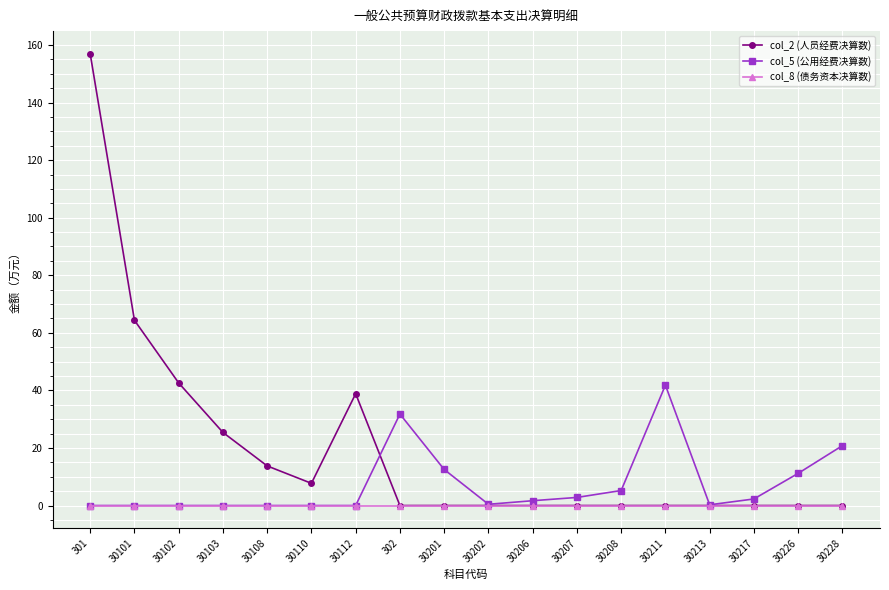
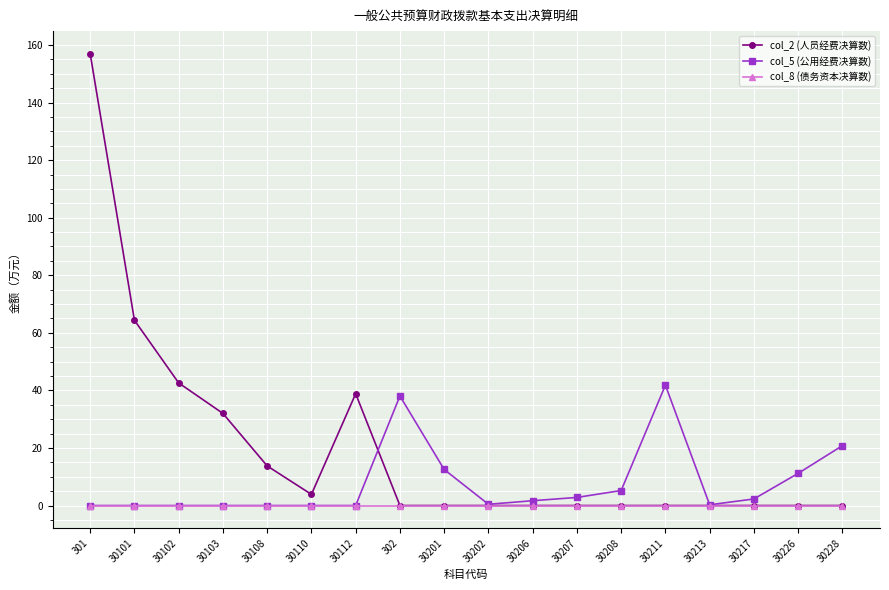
  {
    "col_2 (人员经费决算数)": {
      "301": 157,
      "30101": 64,
      "30102": 43,
-     "30103": 25,
+     "30103": 32,
      "30108": 14,
-     "30110": 8,
+     "30110": 4,
      "30112": 39
    },
    "col_5 (公用经费决算数)": {
-     "302": 32,
+     "302": 38,
      "30201": 13,
      "30206": 2,
      "30207": 3,
      "30208": 5,
      "30211": 42,
      "30217": 2,
      "30226": 11,
      "30228": 21
    }
  }
